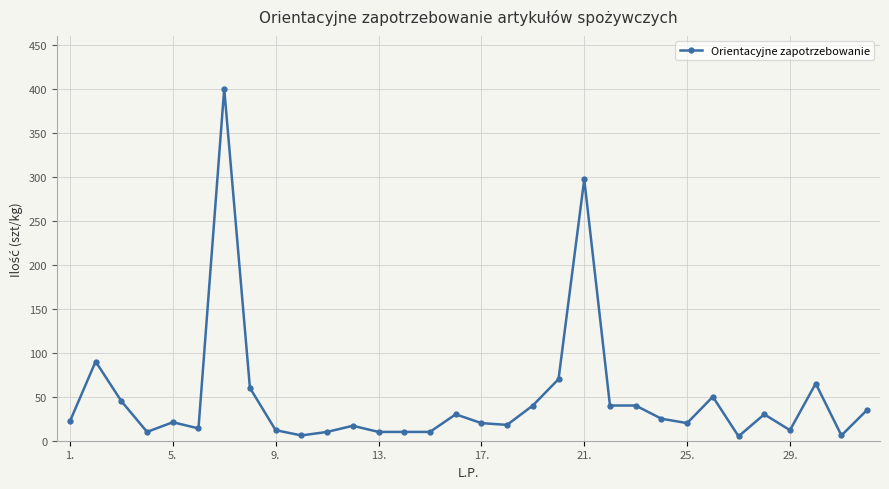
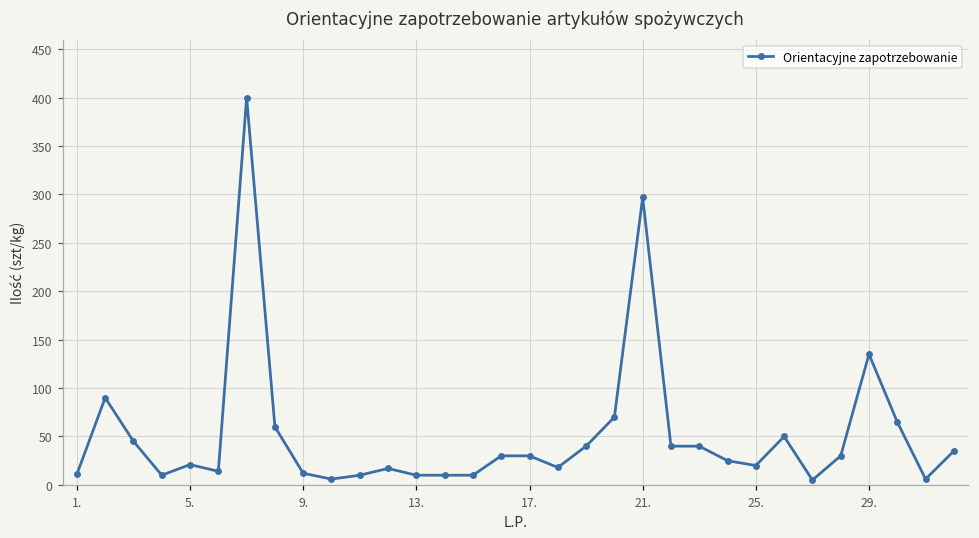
  {
-   "1.": 20,
+   "1.": 10,
    "5.": 20,
    "9.": 10,
    "13.": 10,
-   "17.": 20,
+   "17.": 30,
    "21.": 300,
    "25.": 20,
-   "29.": 10
+   "29.": 140
  }
